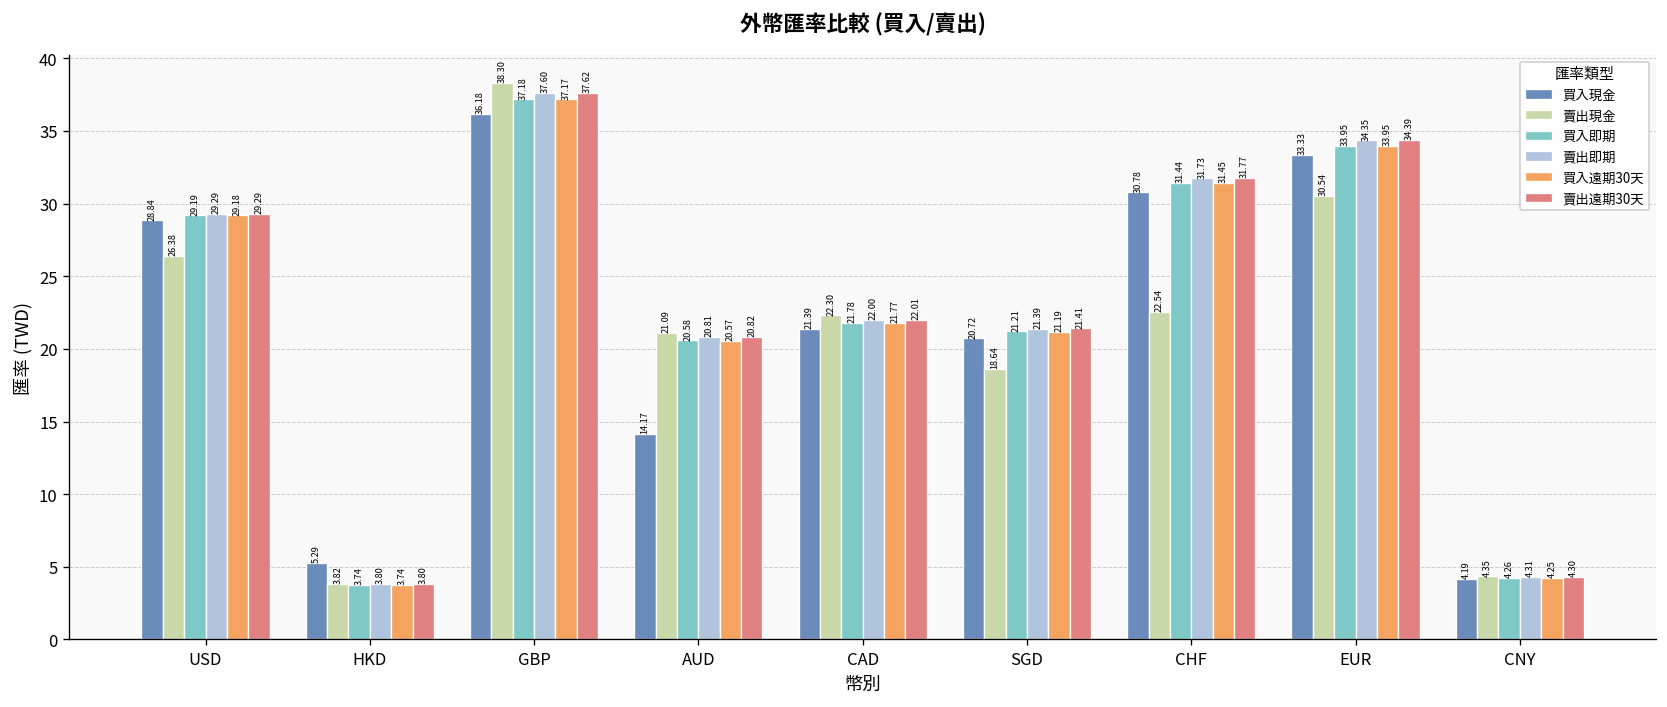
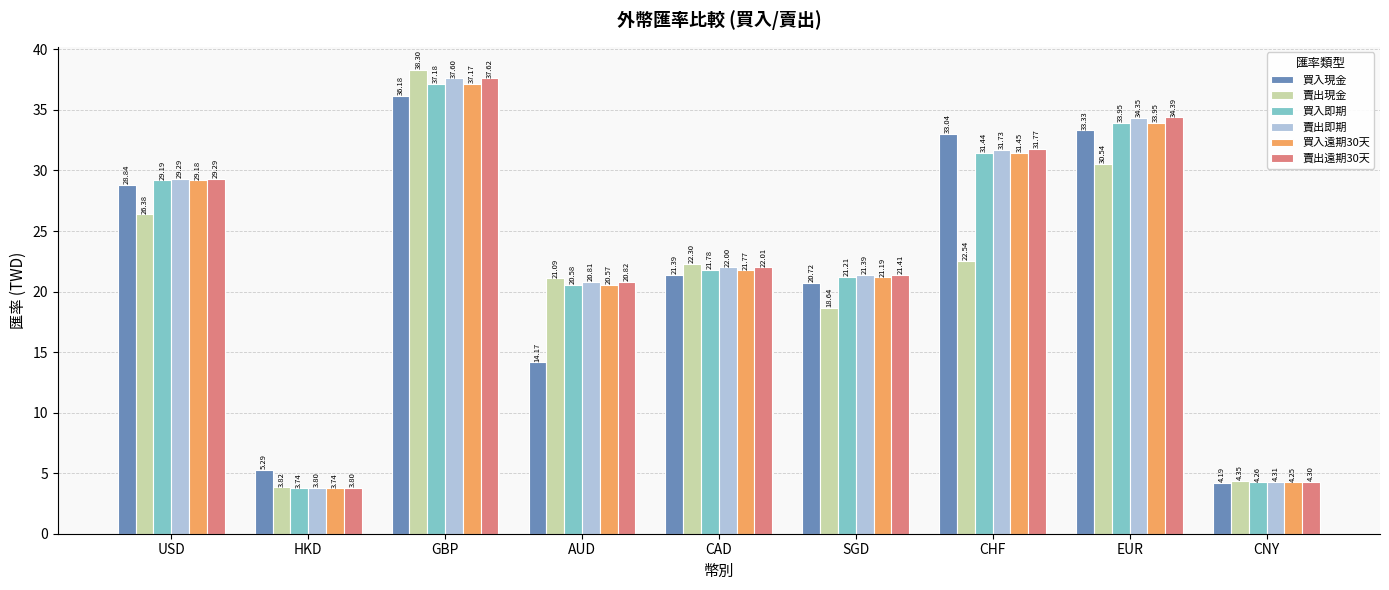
  {
    "買入現金": {
      "USD": 28.84,
      "HKD": 5.29,
      "GBP": 36.18,
      "AUD": 14.17,
      "CAD": 21.39,
      "SGD": 20.72,
-     "CHF": 30.78,
+     "CHF": 33.04,
      "EUR": 33.33,
      "CNY": 4.19
    },
    "賣出現金": {
      "USD": 26.38,
      "HKD": 3.82,
      "GBP": 38.30,
      "AUD": 21.09,
      "CAD": 22.30,
      "SGD": 18.64,
      "CHF": 22.54,
      "EUR": 30.54,
      "CNY": 4.35
    }
  }
